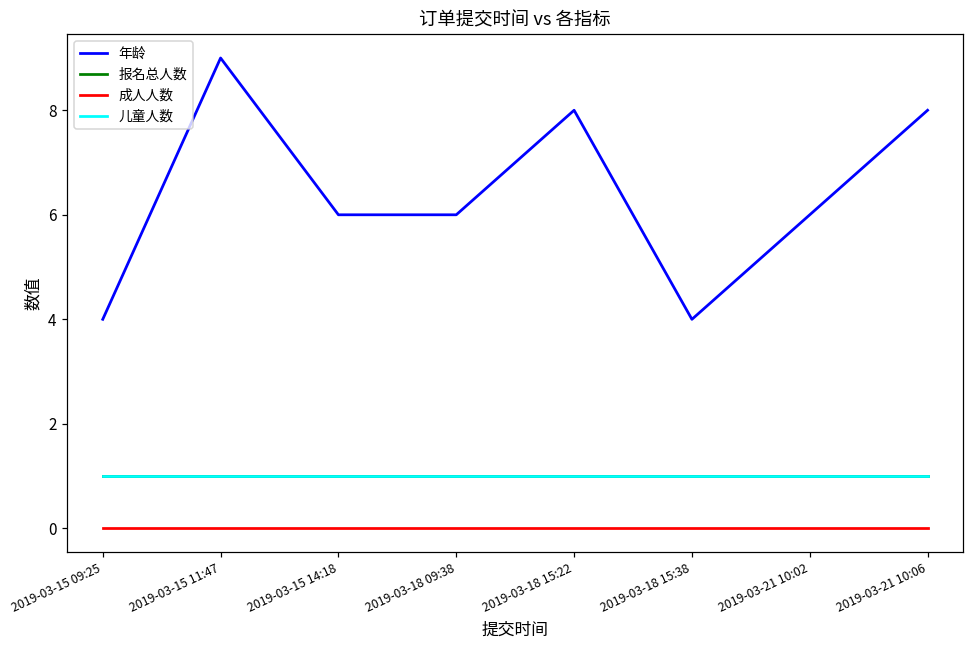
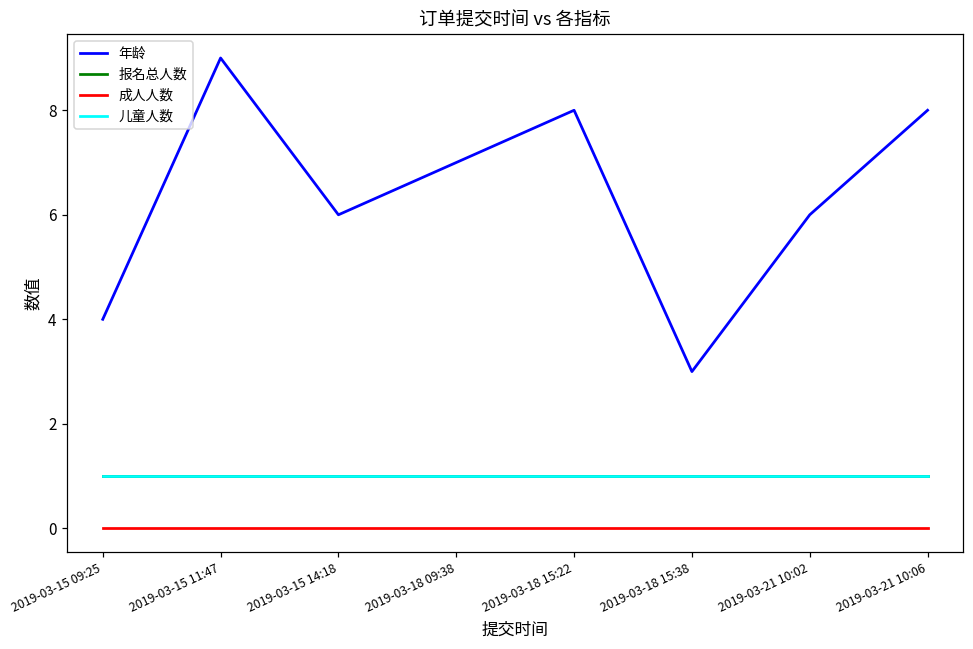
  {
    "年龄": {
      "2019-03-15 09:25": 4,
      "2019-03-15 11:47": 9,
      "2019-03-15 14:18": 6,
-     "2019-03-18 09:38": 6,
+     "2019-03-18 09:38": 7,
      "2019-03-18 15:22": 8,
-     "2019-03-18 15:38": 4,
+     "2019-03-18 15:38": 3,
      "2019-03-21 10:02": 6,
      "2019-03-21 10:06": 8
    },
    "儿童人数": {
      "2019-03-15 09:25": 1,
      "2019-03-15 11:47": 1,
      "2019-03-15 14:18": 1,
      "2019-03-18 09:38": 1,
      "2019-03-18 15:22": 1,
      "2019-03-18 15:38": 1,
      "2019-03-21 10:02": 1,
      "2019-03-21 10:06": 1
    },
    "成人人数": {
      "2019-03-15 09:25": 0,
      "2019-03-15 11:47": 0,
      "2019-03-15 14:18": 0,
      "2019-03-18 09:38": 0,
      "2019-03-18 15:22": 0,
      "2019-03-18 15:38": 0,
      "2019-03-21 10:02": 0,
      "2019-03-21 10:06": 0
    }
  }
